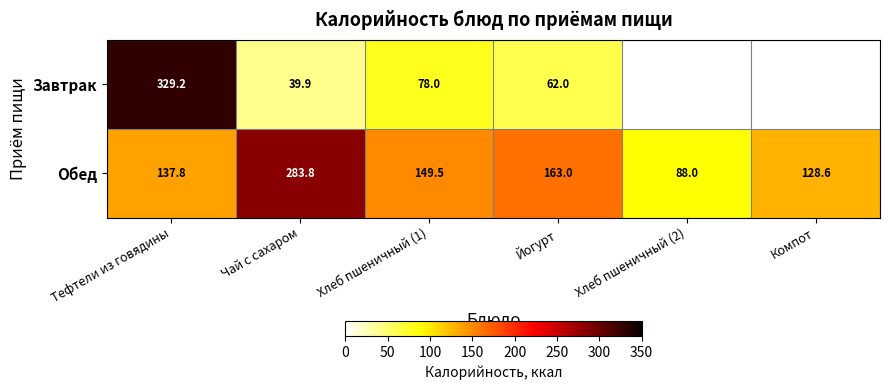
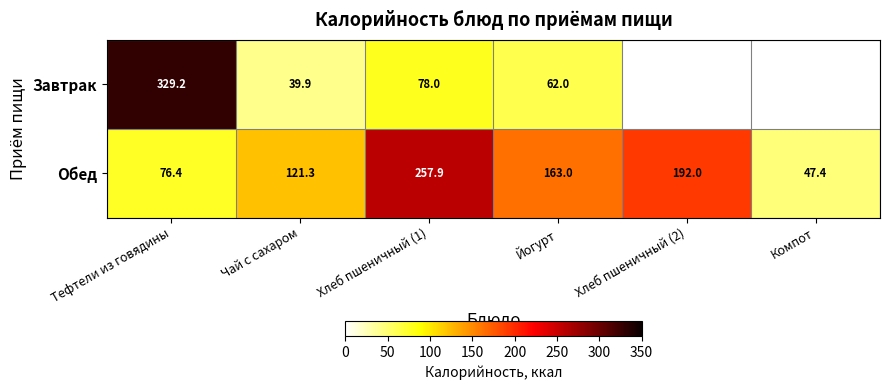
  {
    "Завтрак": {
      "Тефтели из говядины": 329.2,
      "Чай с сахаром": 39.9,
      "Хлеб пшеничный (1)": 78.0,
      "Йогурт": 62.0
    },
    "Обед": {
-     "Тефтели из говядины": 137.8,
-     "Чай с сахаром": 283.8,
-     "Хлеб пшеничный (1)": 149.5,
+     "Тефтели из говядины": 76.4,
+     "Чай с сахаром": 121.3,
+     "Хлеб пшеничный (1)": 257.9,
      "Йогурт": 163.0,
-     "Хлеб пшеничный (2)": 88.0,
-     "Компот": 128.6
+     "Хлеб пшеничный (2)": 192.0,
+     "Компот": 47.4
    }
  }
